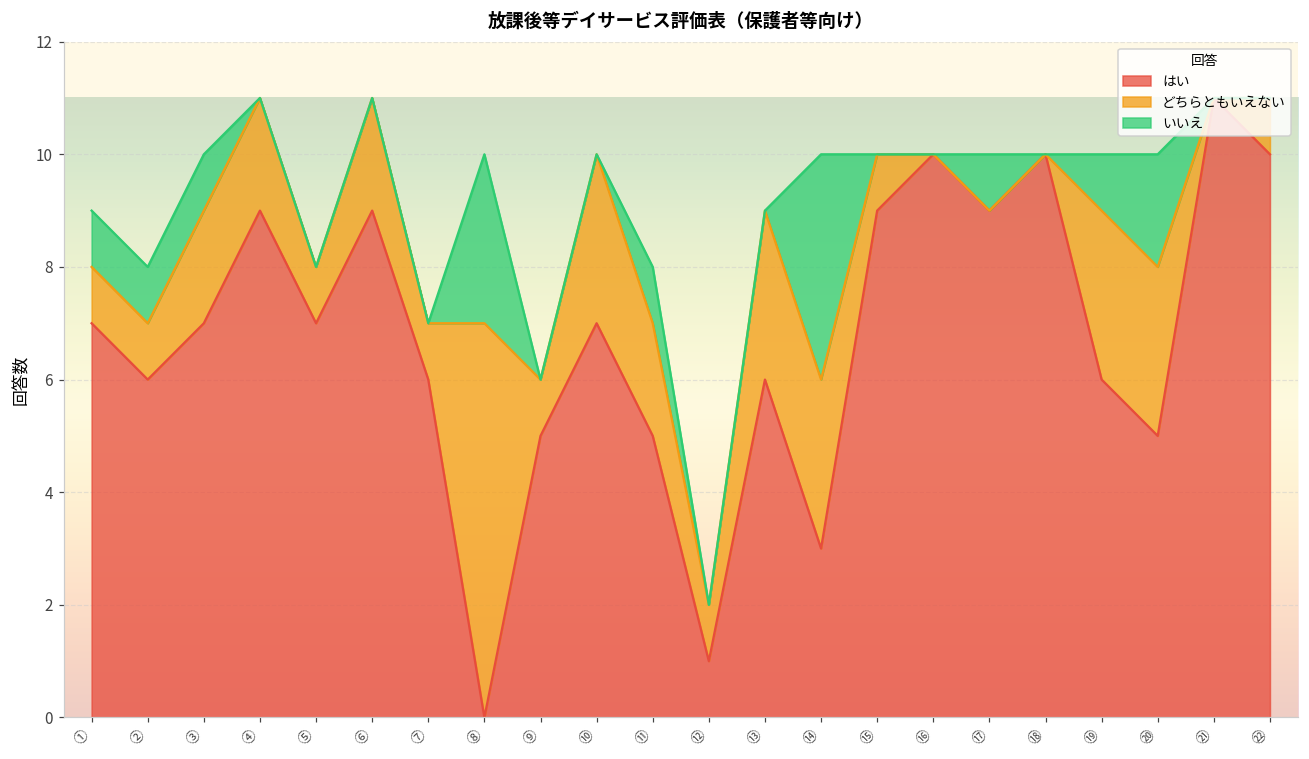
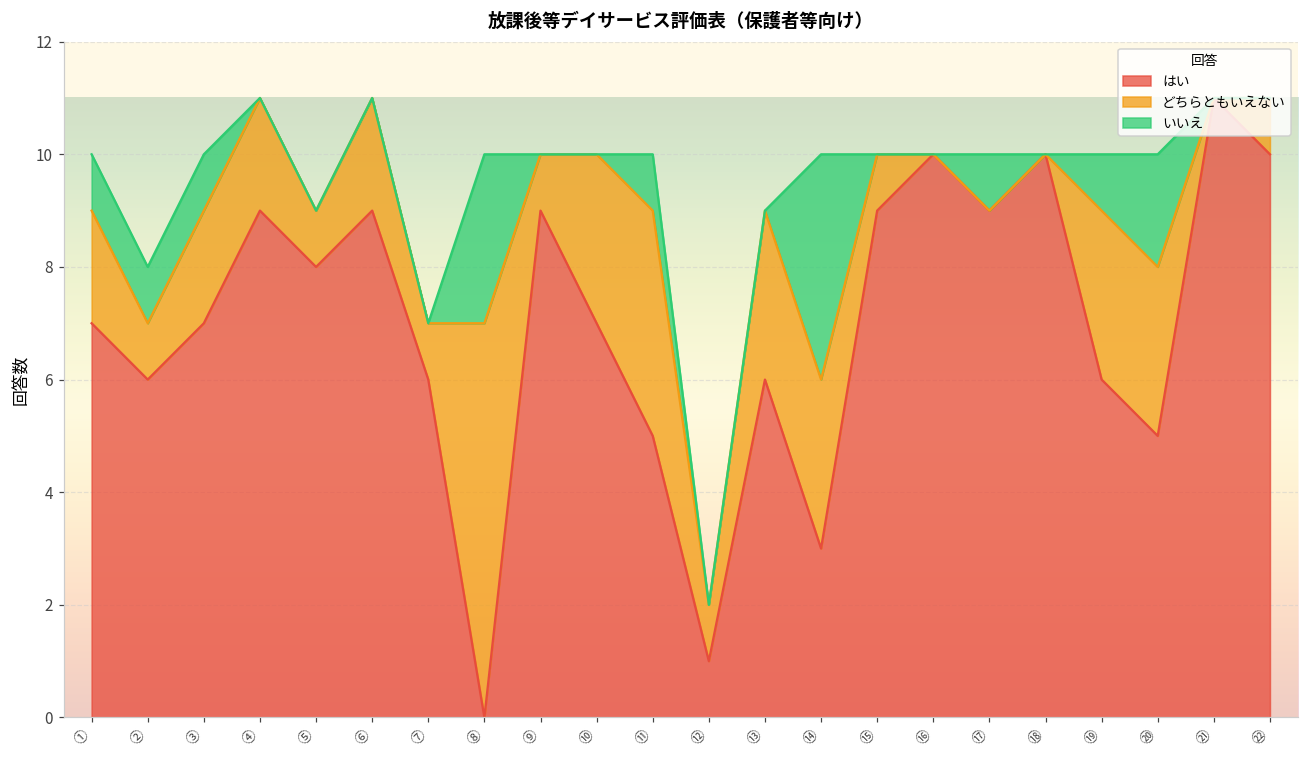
  {
    "はい": {
      "①": 7,
      "②": 6,
      "③": 7,
      "④": 9,
-     "⑤": 7,
+     "⑤": 8,
      "⑥": 9,
      "⑦": 6,
      "⑧": 0,
-     "⑨": 5,
+     "⑨": 9,
      "⑩": 7,
      "⑪": 5,
      "⑫": 1,
      "⑬": 6,
      "⑭": 3,
      "⑮": 9,
      "⑲": 6,
      "⑳": 5,
      "㉒": 10
    },
    "どちらともいえない": {
-     "①": 1,
+     "①": 2,
      "②": 7,
      "③": 9,
      "⑧": 7,
-     "⑪": 2,
+     "⑪": 4,
      "⑭": 6,
      "⑲": 9,
      "⑳": 8
    },
    "いいえ": {
      "②": 8,
      "③": 10,
      "⑧": 10,
      "⑭": 10,
      "⑰": 10,
      "⑲": 10,
      "⑳": 10
    }
  }
